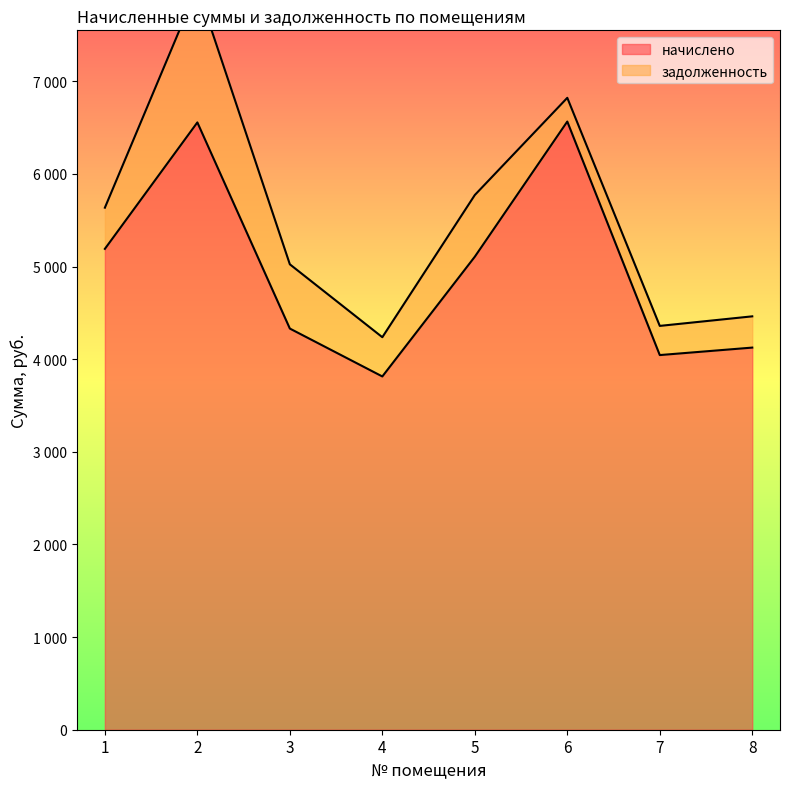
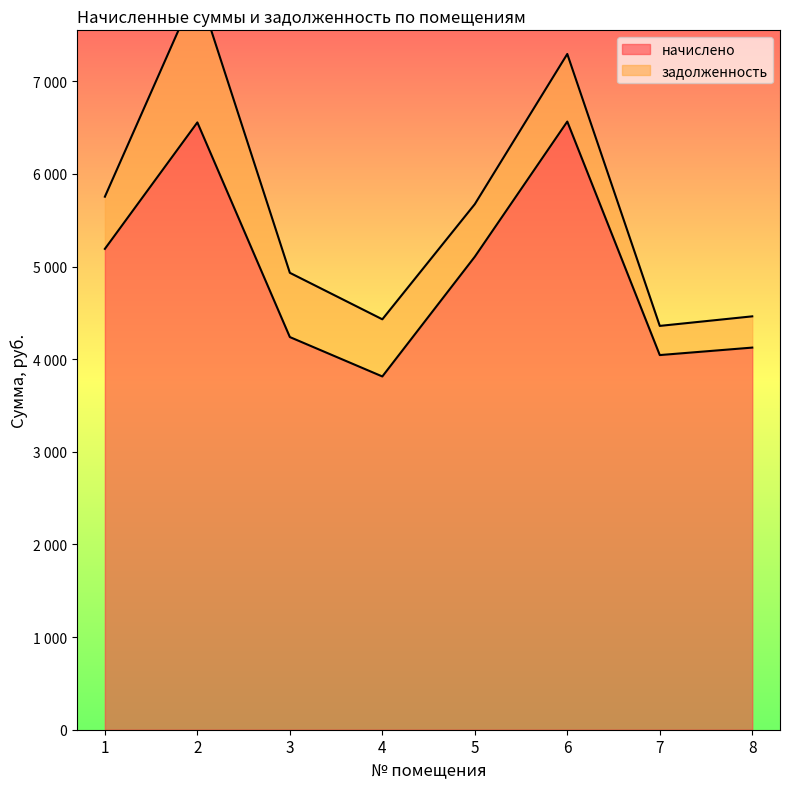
  {
    "начислено": {
      "1": 5200,
      "2": 6600,
-     "3": 4300,
+     "3": 4200,
      "4": 3800,
      "5": 5100,
      "6": 6600,
      "7": 4000,
      "8": 4100
    },
    "задолженность": {
-     "1": 400,
+     "1": 600,
      "3": 700,
-     "4": 400,
-     "5": 700,
-     "6": 300,
+     "4": 600,
+     "5": 600,
+     "6": 700,
      "7": 300,
      "8": 300
    }
  }
